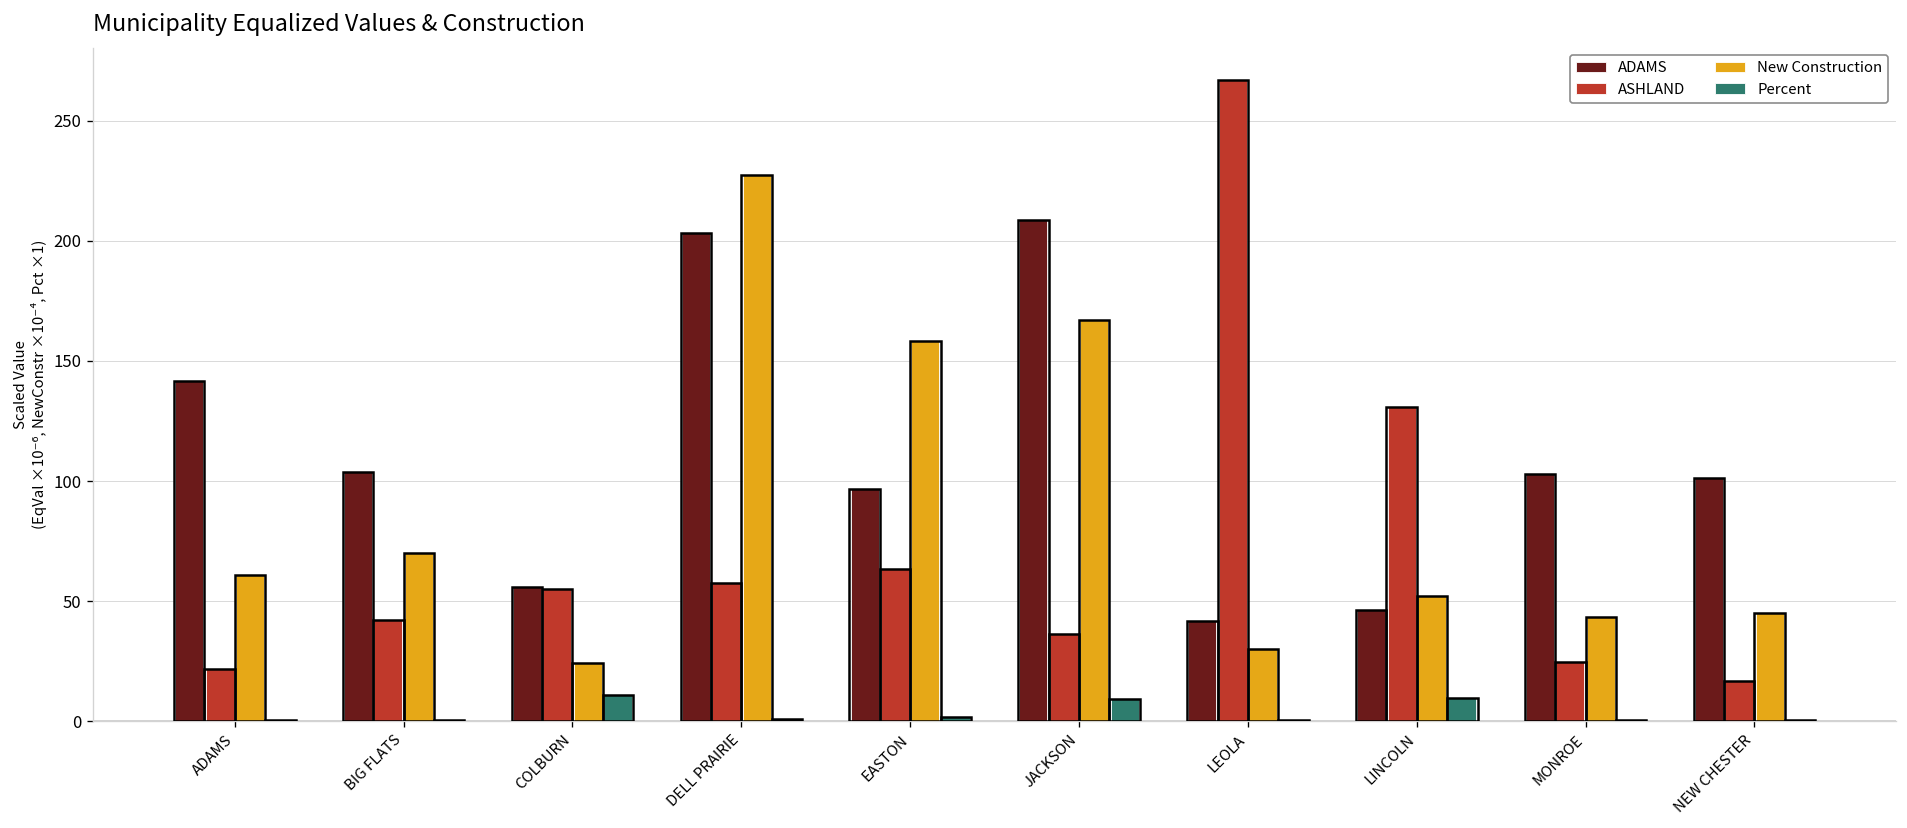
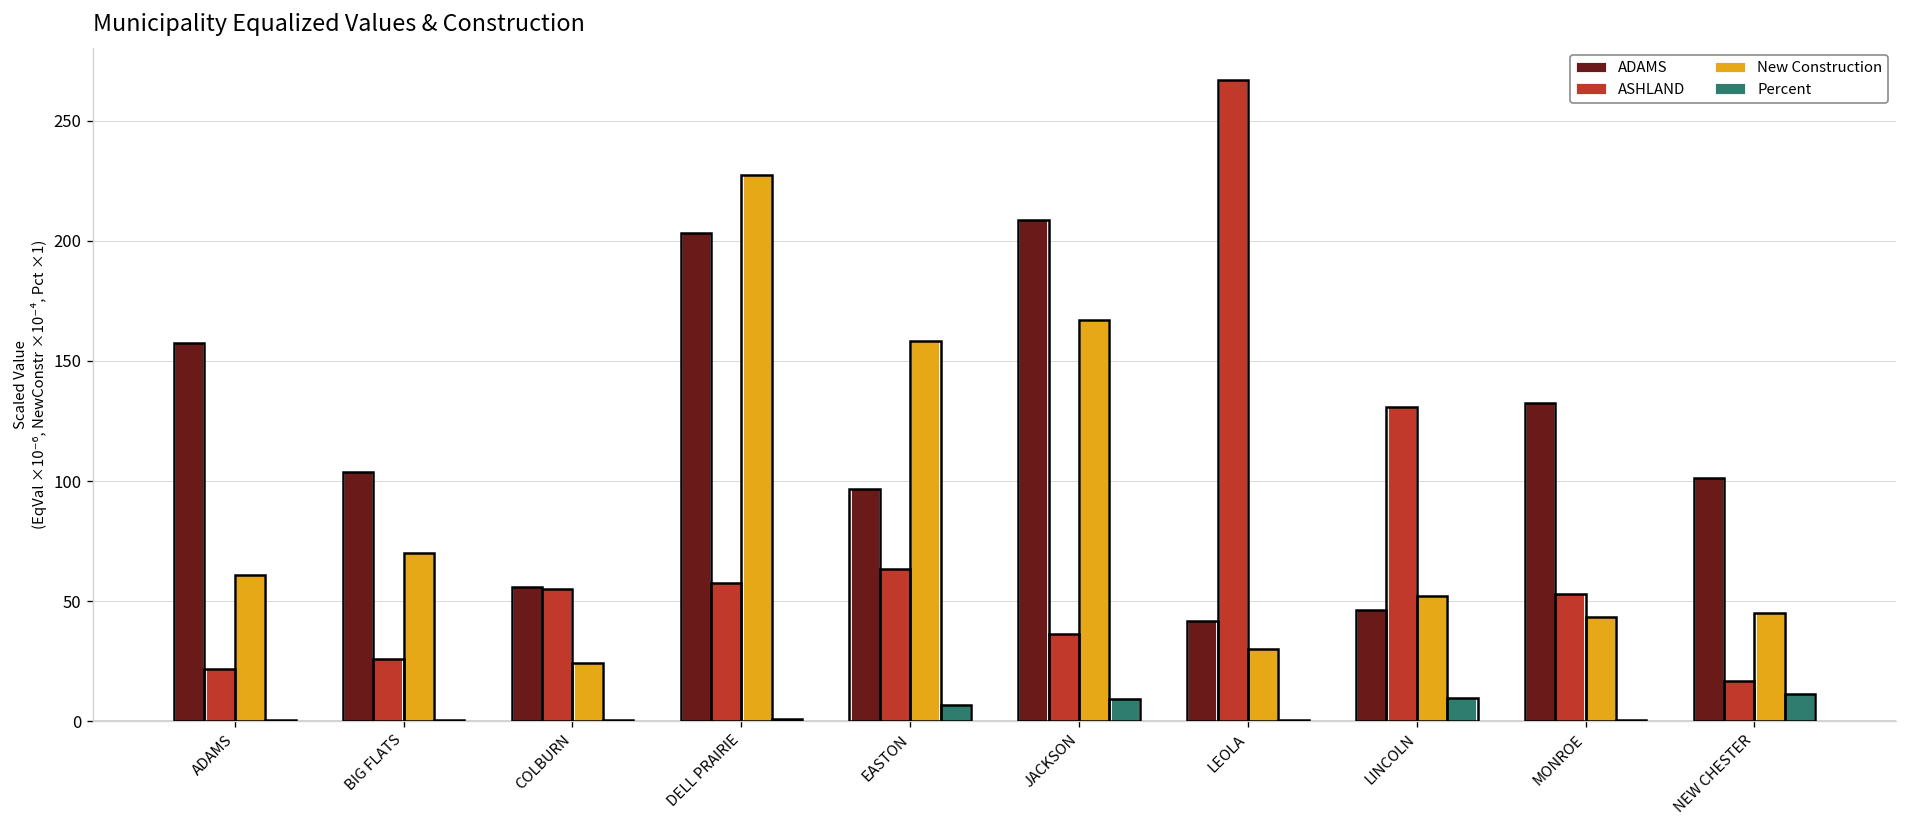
  {
    "ADAMS": {
-     "ADAMS": 142,
+     "ADAMS": 158,
      "BIG FLATS": 104,
      "COLBURN": 56,
      "DELL PRAIRIE": 203,
      "EASTON": 97,
      "JACKSON": 209,
      "LEOLA": 42,
      "LINCOLN": 46,
-     "MONROE": 103,
+     "MONROE": 132,
      "NEW CHESTER": 101
    },
    "ASHLAND": {
      "ADAMS": 22,
-     "BIG FLATS": 42,
+     "BIG FLATS": 26,
      "COLBURN": 55,
      "DELL PRAIRIE": 57,
      "EASTON": 64,
      "JACKSON": 37,
      "LEOLA": 267,
      "LINCOLN": 131,
-     "MONROE": 25,
+     "MONROE": 53,
      "NEW CHESTER": 17
    },
    "New Construction": {
      "ADAMS": 61,
      "BIG FLATS": 70,
      "COLBURN": 24,
      "DELL PRAIRIE": 228,
      "EASTON": 158,
      "JACKSON": 167,
      "LEOLA": 30,
      "LINCOLN": 52,
      "MONROE": 44,
      "NEW CHESTER": 45
    },
    "Percent": {
-     "COLBURN": 11,
-     "EASTON": 2,
+     "COLBURN": 0,
+     "EASTON": 7,
      "JACKSON": 9,
      "LINCOLN": 10,
-     "NEW CHESTER": 0
+     "NEW CHESTER": 11
    }
  }
